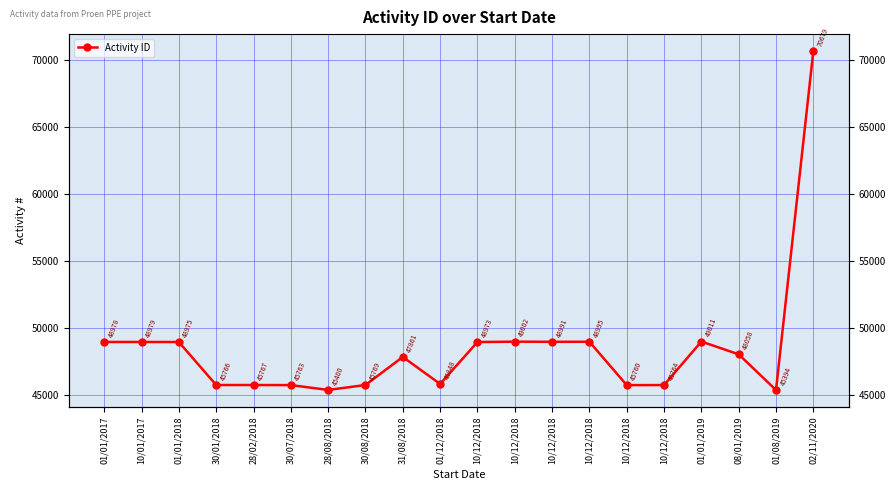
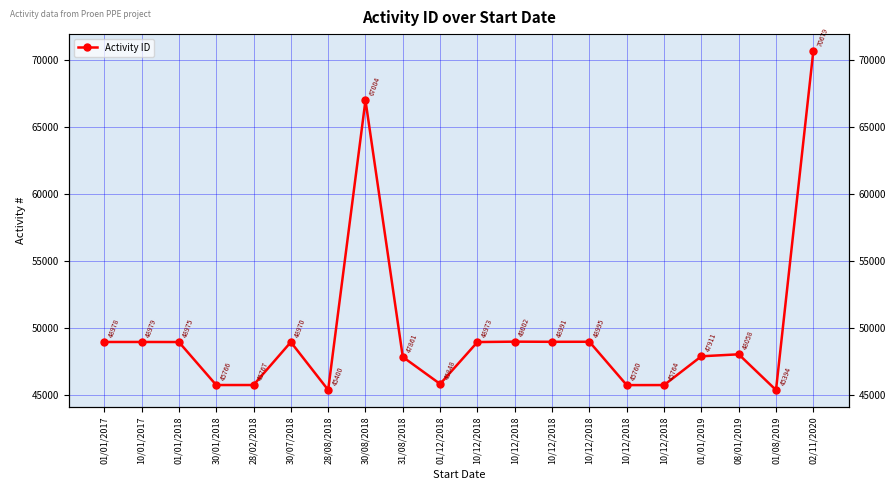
  {
    "01/01/2017": 48978,
    "10/01/2017": 48979,
    "01/01/2018": 48975,
    "30/01/2018": 45766,
    "28/02/2018": 45767,
-   "30/07/2018": 45763,
+   "30/07/2018": 48970,
    "28/08/2018": 45400,
-   "30/08/2018": 45769,
+   "30/08/2018": 67004,
    "31/08/2018": 47861,
    "01/12/2018": 45848,
-   "01/01/2019": 49011,
+   "01/01/2019": 47911,
    "08/01/2019": 48058,
    "01/08/2019": 45394,
    "02/11/2020": 70679
  }
